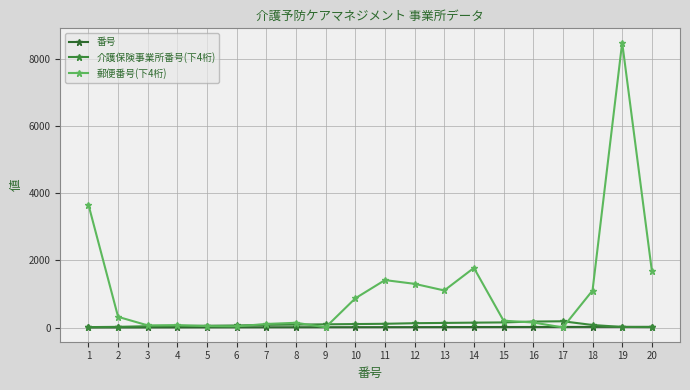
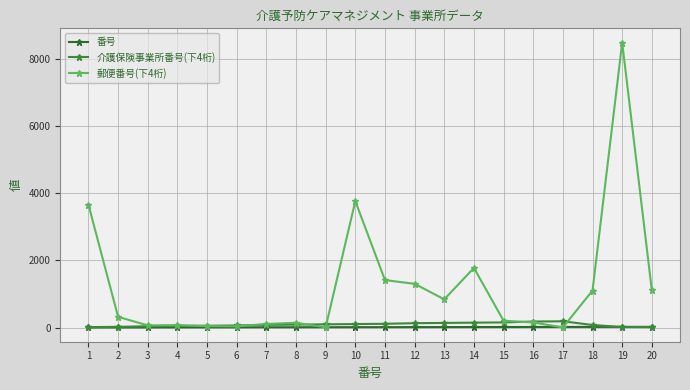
  {
    "郵便番号(下4桁)": {
      "1": 3700,
      "2": 300,
-     "10": 900,
+     "10": 3800,
      "11": 1400,
      "12": 1300,
-     "13": 1100,
+     "13": 800,
      "14": 1800,
      "18": 1100,
      "19": 8500,
-     "20": 1700
+     "20": 1100
    }
  }
